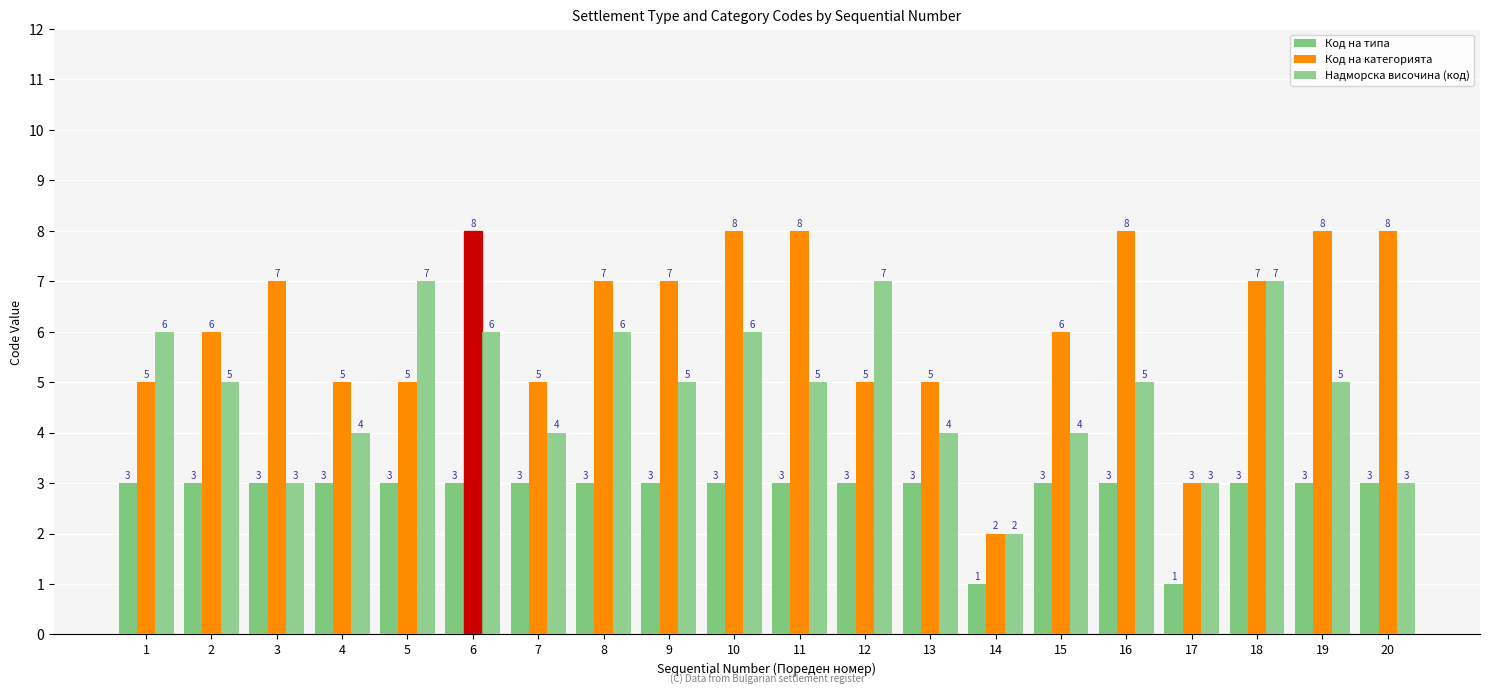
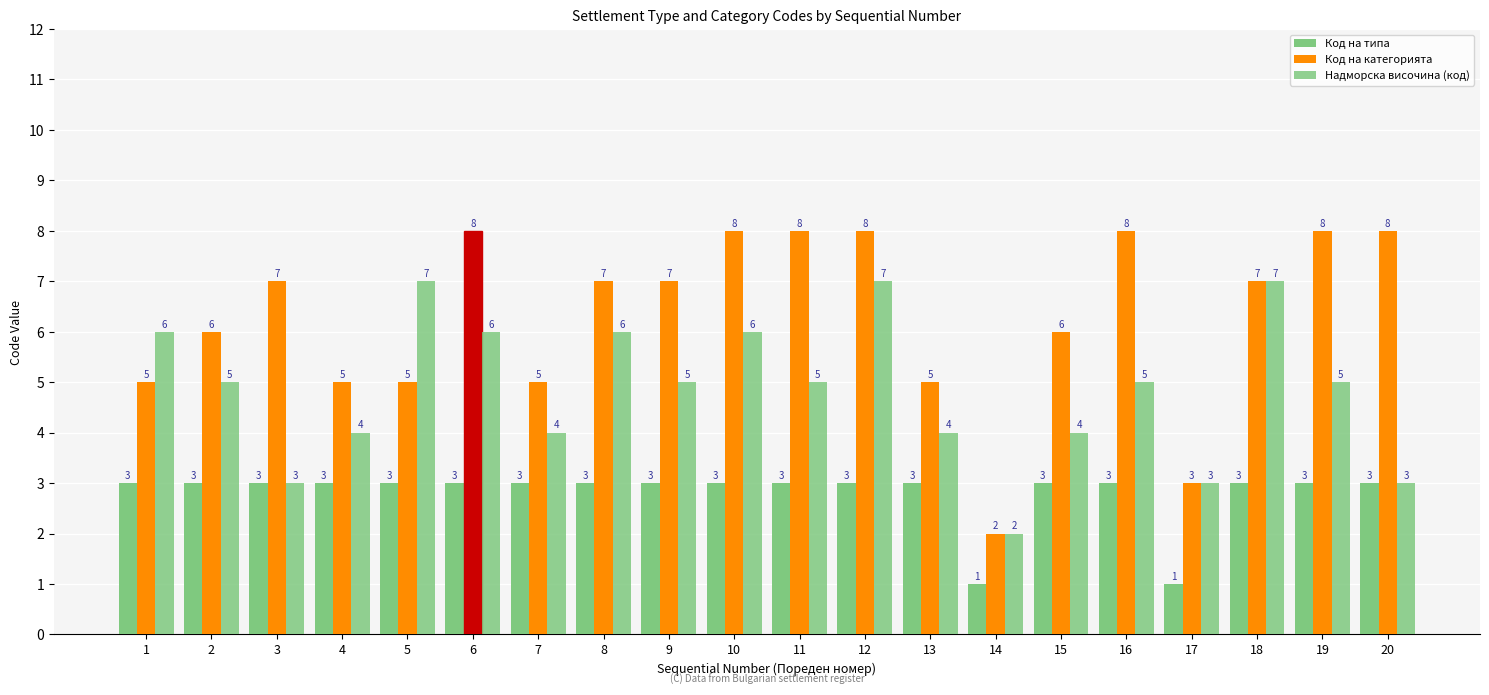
  {
    "Код на категорията": {
      "1": 5,
      "2": 6,
      "3": 7,
      "4": 5,
      "5": 5,
      "6": 8,
      "7": 5,
      "8": 7,
      "9": 7,
      "10": 8,
      "11": 8,
-     "12": 5,
+     "12": 8,
      "13": 5,
      "14": 2,
      "15": 6,
      "16": 8,
      "17": 3,
      "18": 7,
      "19": 8,
      "20": 8
    }
  }
